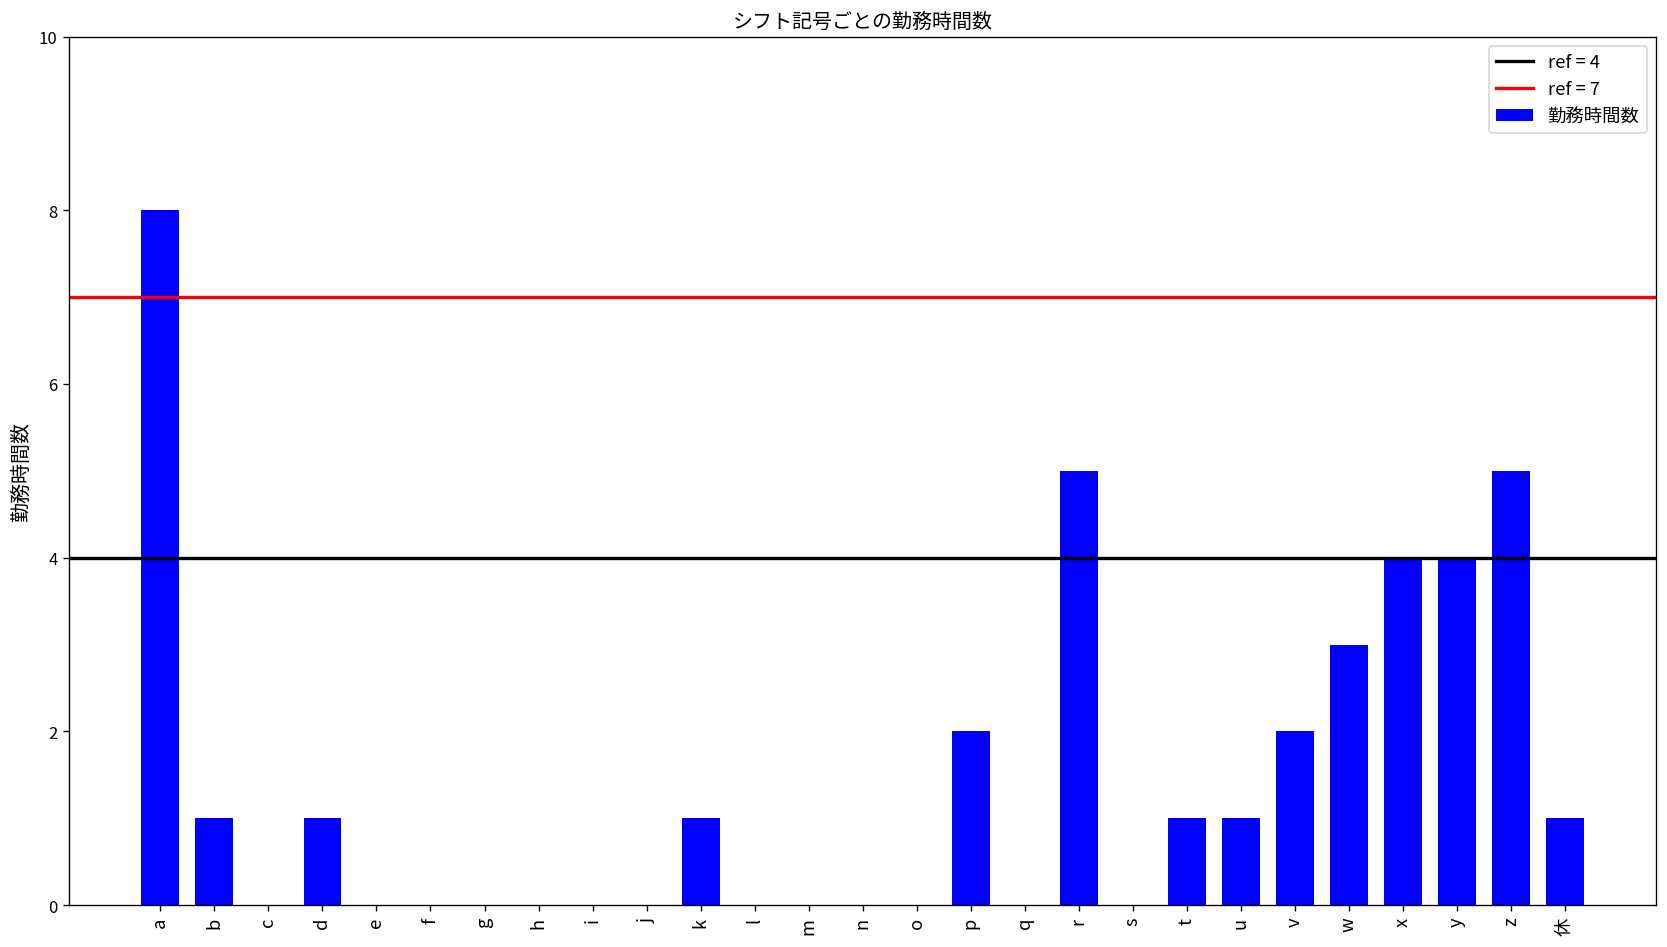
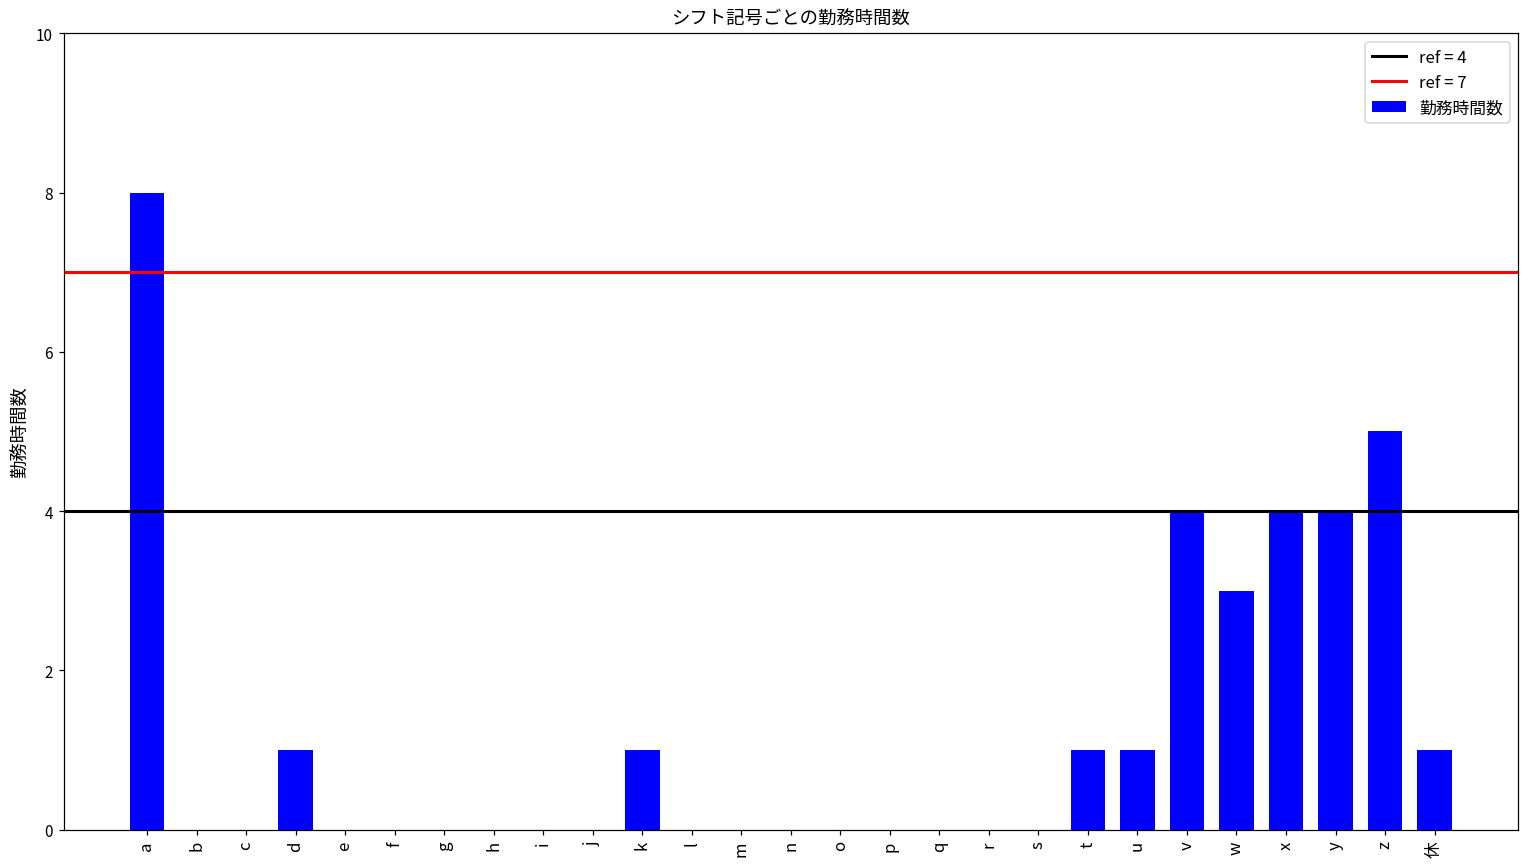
  {
    "a": 8,
-   "b": 1,
+   "b": 0,
    "c": 0,
    "d": 1,
    "e": 0,
    "f": 0,
    "g": 0,
    "h": 0,
    "i": 0,
    "j": 0,
    "k": 1,
    "l": 0,
    "m": 0,
    "n": 0,
    "o": 0,
-   "p": 2,
+   "p": 0,
    "q": 0,
-   "r": 5,
+   "r": 0,
    "s": 0,
    "t": 1,
    "u": 1,
-   "v": 2,
+   "v": 4,
    "w": 3,
    "x": 4,
    "y": 4,
    "z": 5,
    "休": 1
  }
